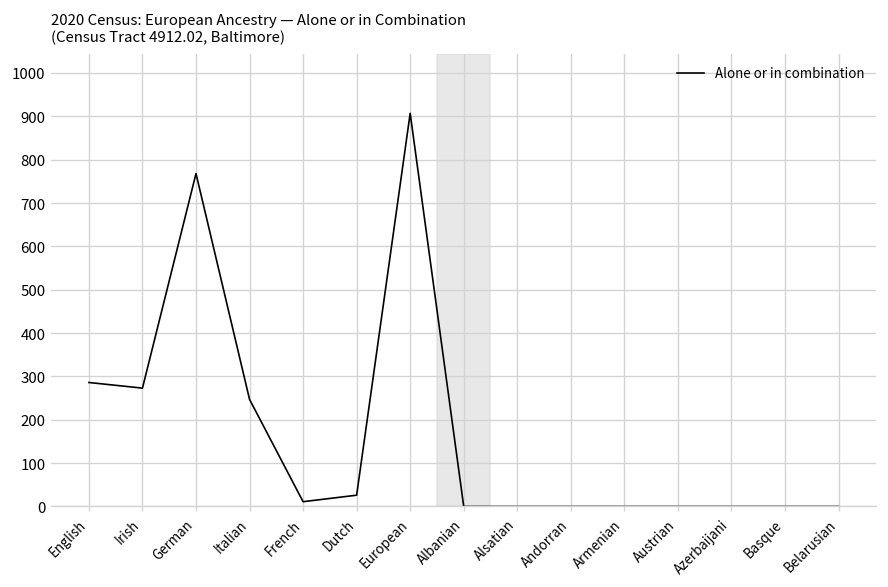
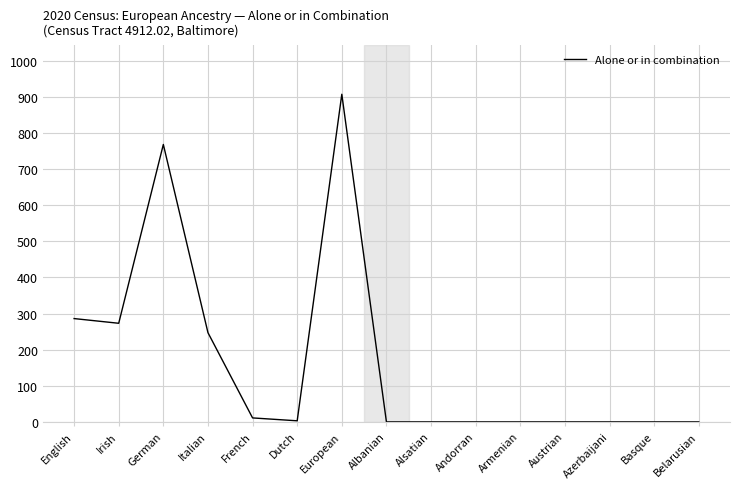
  {
    "English": 290,
    "Irish": 270,
    "German": 770,
    "Italian": 250,
    "French": 10,
-   "Dutch": 30,
+   "Dutch": 0,
    "European": 910,
    "Albanian": 0,
    "Alsatian": 0,
    "Andorran": 0,
    "Armenian": 0,
    "Austrian": 0,
    "Azerbaijani": 0,
    "Basque": 0,
    "Belarusian": 0
  }
